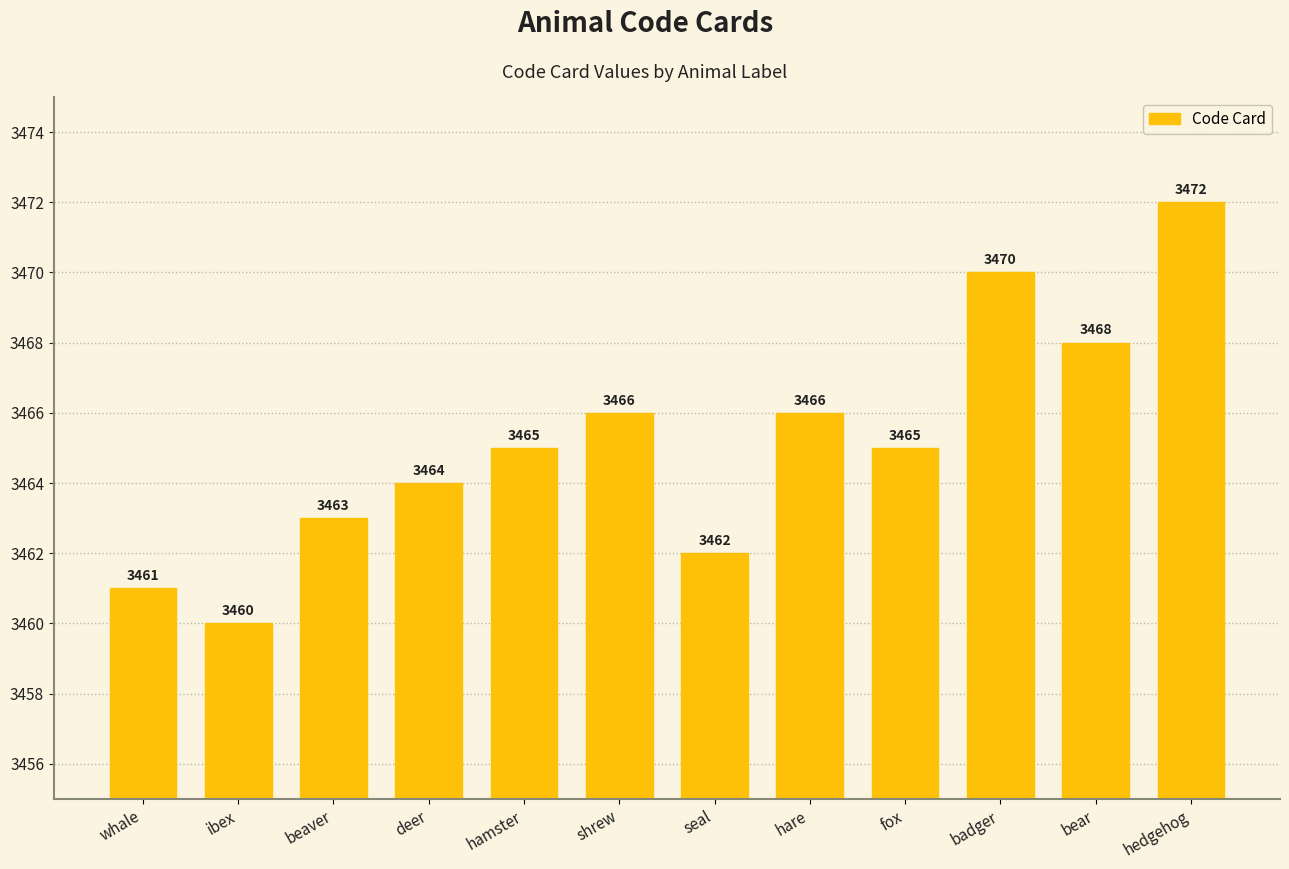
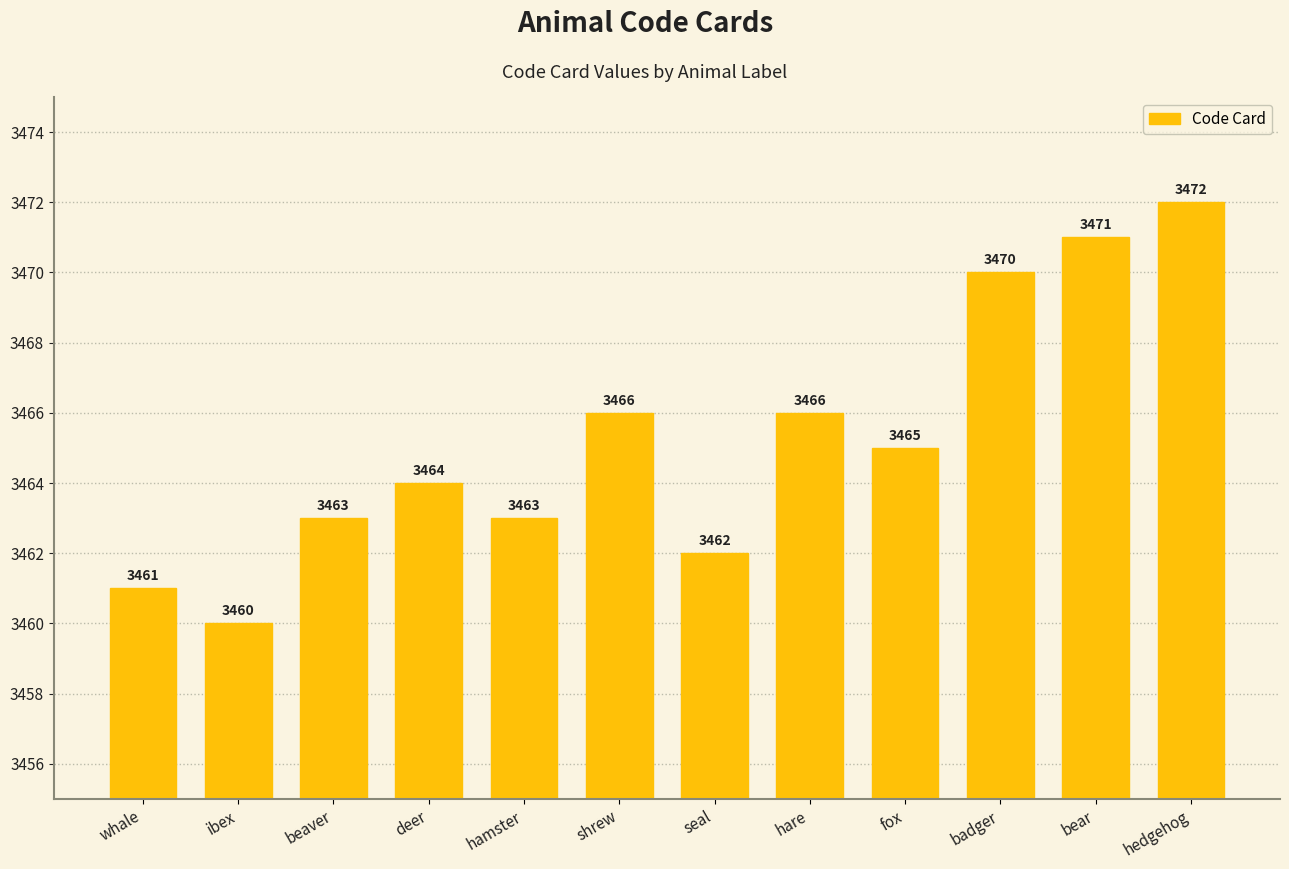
  {
    "whale": 3461,
    "ibex": 3460,
    "beaver": 3463,
    "deer": 3464,
-   "hamster": 3465,
+   "hamster": 3463,
    "shrew": 3466,
    "seal": 3462,
    "hare": 3466,
    "fox": 3465,
    "badger": 3470,
-   "bear": 3468,
+   "bear": 3471,
    "hedgehog": 3472
  }
